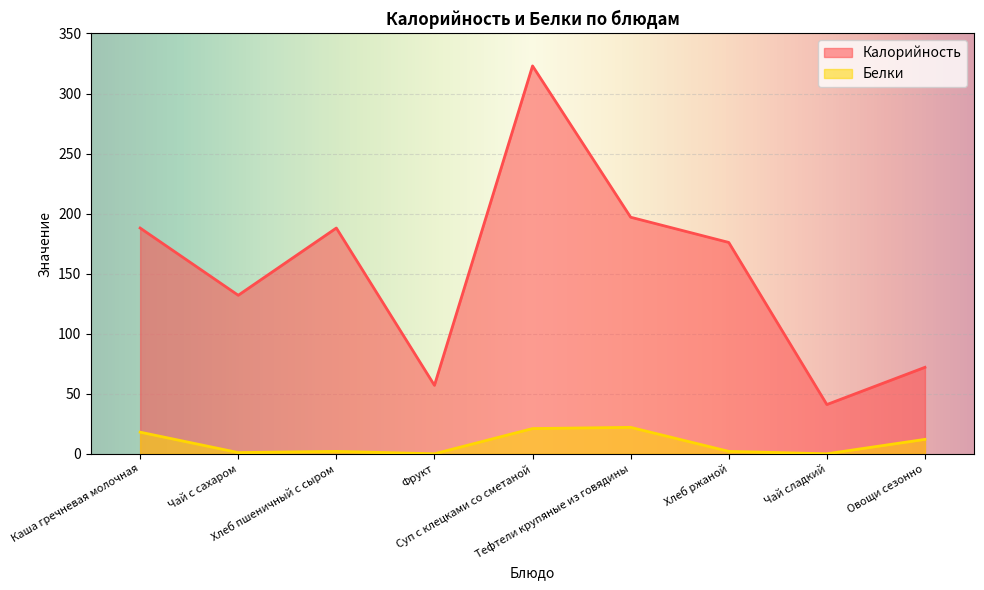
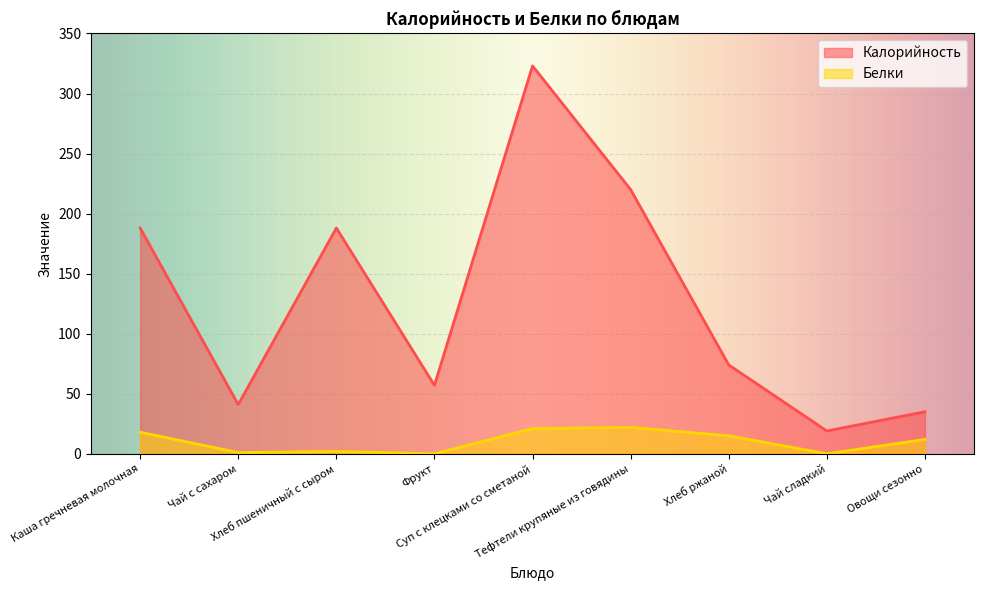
  {
    "Калорийность": {
      "Каша гречневая молочная": 188,
-     "Чай с сахаром": 132,
+     "Чай с сахаром": 41,
      "Хлеб пшеничный с сыром": 188,
      "Фрукт": 57,
      "Суп с клецками со сметаной": 323,
-     "Тефтели крупяные из говядины": 197,
-     "Хлеб ржаной": 176,
-     "Чай сладкий": 41,
-     "Овощи сезонно": 72
+     "Тефтели крупяные из говядины": 220,
+     "Хлеб ржаной": 74,
+     "Чай сладкий": 19,
+     "Овощи сезонно": 35
    },
    "Белки": {
      "Каша гречневая молочная": 18,
      "Чай с сахаром": 1,
      "Хлеб пшеничный с сыром": 2,
      "Фрукт": 0,
      "Суп с клецками со сметаной": 21,
      "Тефтели крупяные из говядины": 22,
-     "Хлеб ржаной": 2,
+     "Хлеб ржаной": 15,
      "Чай сладкий": 0,
      "Овощи сезонно": 12
    }
  }
